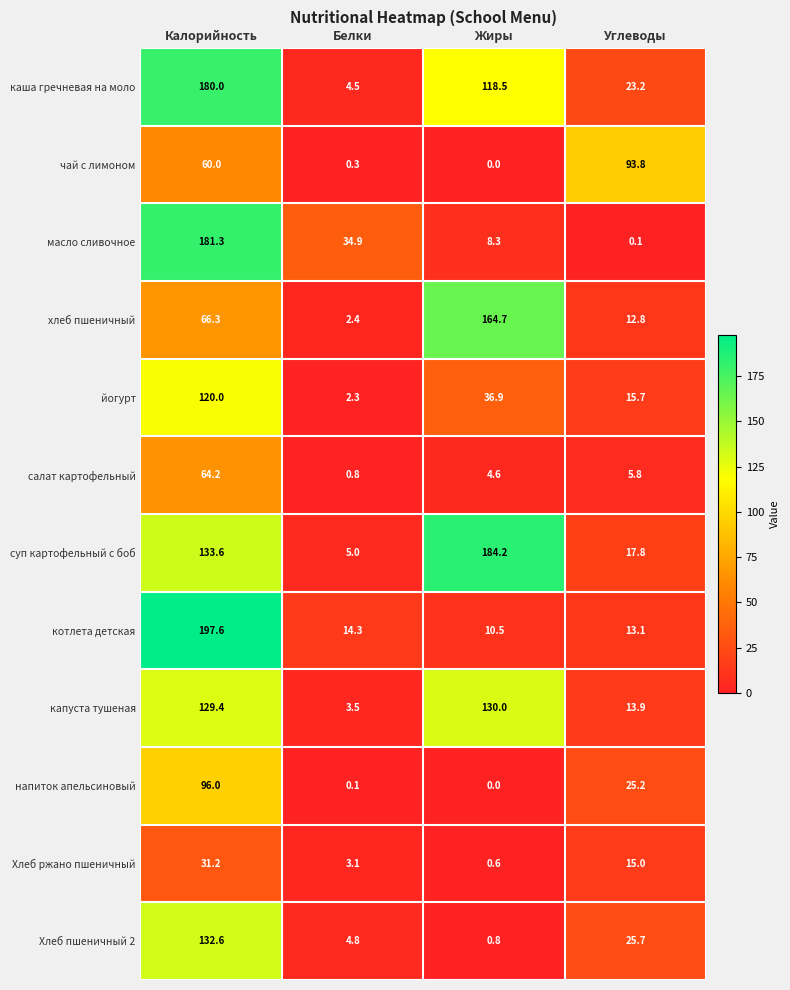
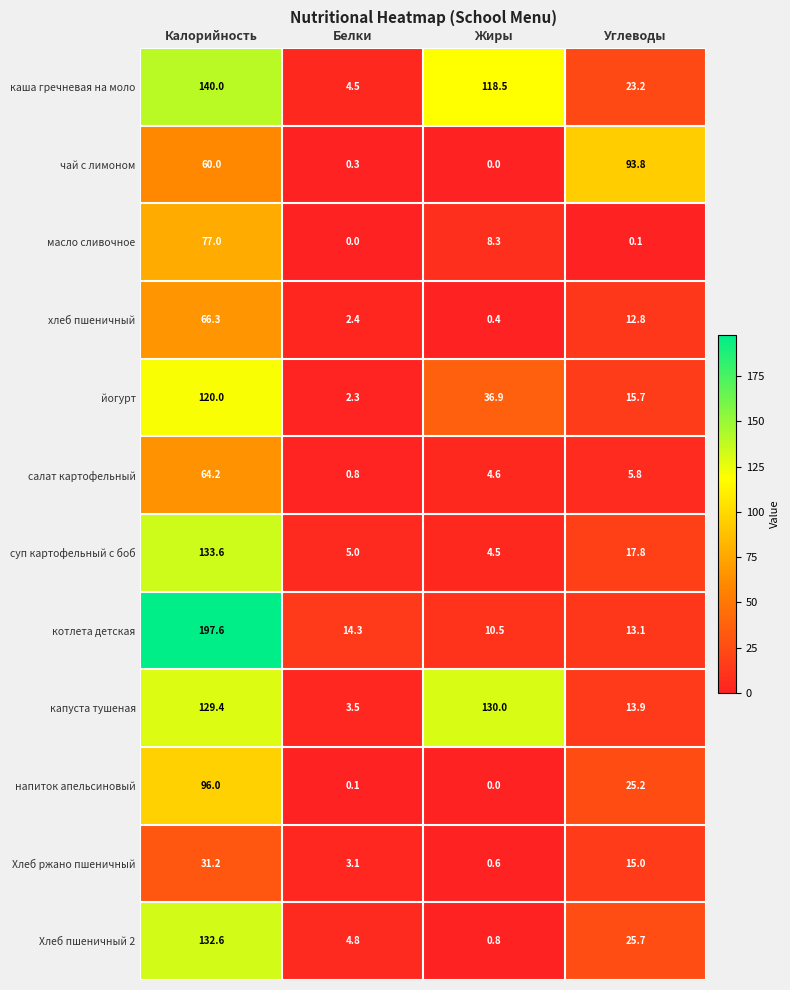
  {
    "каша гречневая на моло": {
-     "Калорийность": 180.0,
+     "Калорийность": 140.0,
      "Белки": 4.5,
      "Жиры": 118.5,
      "Углеводы": 23.2
    },
    "чай с лимоном": {
      "Калорийность": 60.0,
      "Белки": 0.3,
      "Жиры": 0.0,
      "Углеводы": 93.8
    },
    "масло сливочное": {
-     "Калорийность": 181.3,
-     "Белки": 34.9,
+     "Калорийность": 77.0,
+     "Белки": 0.0,
      "Жиры": 8.3,
      "Углеводы": 0.1
    },
    "хлеб пшеничный": {
      "Калорийность": 66.3,
      "Белки": 2.4,
-     "Жиры": 164.7,
+     "Жиры": 0.4,
      "Углеводы": 12.8
    },
    "йогурт": {
      "Калорийность": 120.0,
      "Белки": 2.3,
      "Жиры": 36.9,
      "Углеводы": 15.7
    },
    "салат картофельный": {
      "Калорийность": 64.2,
      "Белки": 0.8,
      "Жиры": 4.6,
      "Углеводы": 5.8
    },
    "суп картофельный с боб": {
      "Калорийность": 133.6,
      "Белки": 5.0,
-     "Жиры": 184.2,
+     "Жиры": 4.5,
      "Углеводы": 17.8
    },
    "котлета детская": {
      "Калорийность": 197.6,
      "Белки": 14.3,
      "Жиры": 10.5,
      "Углеводы": 13.1
    },
    "капуста тушеная": {
      "Калорийность": 129.4,
      "Белки": 3.5,
      "Жиры": 130.0,
      "Углеводы": 13.9
    },
    "напиток апельсиновый": {
      "Калорийность": 96.0,
      "Белки": 0.1,
      "Жиры": 0.0,
      "Углеводы": 25.2
    },
    "Хлеб ржано пшеничный": {
      "Калорийность": 31.2,
      "Белки": 3.1,
      "Жиры": 0.6,
      "Углеводы": 15.0
    },
    "Хлеб пшеничный 2": {
      "Калорийность": 132.6,
      "Белки": 4.8,
      "Жиры": 0.8,
      "Углеводы": 25.7
    }
  }
